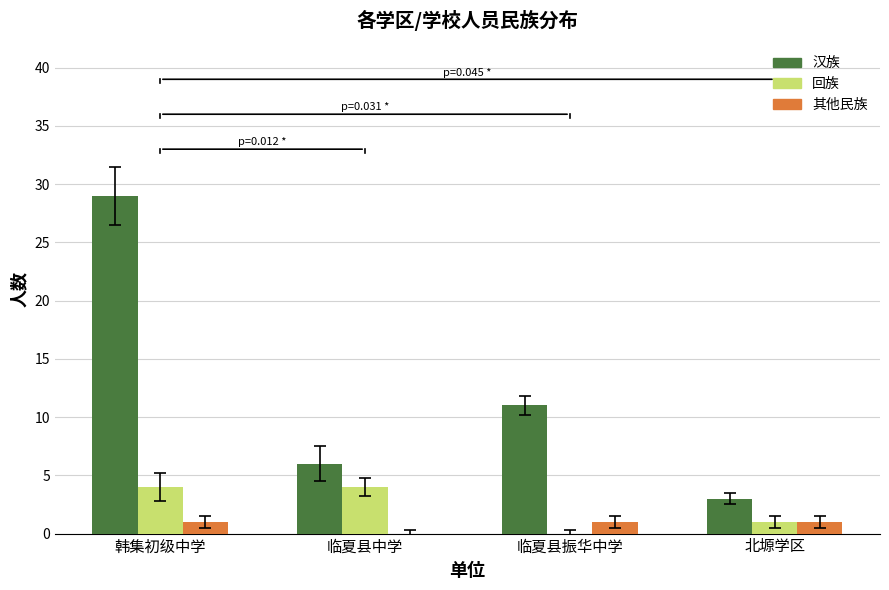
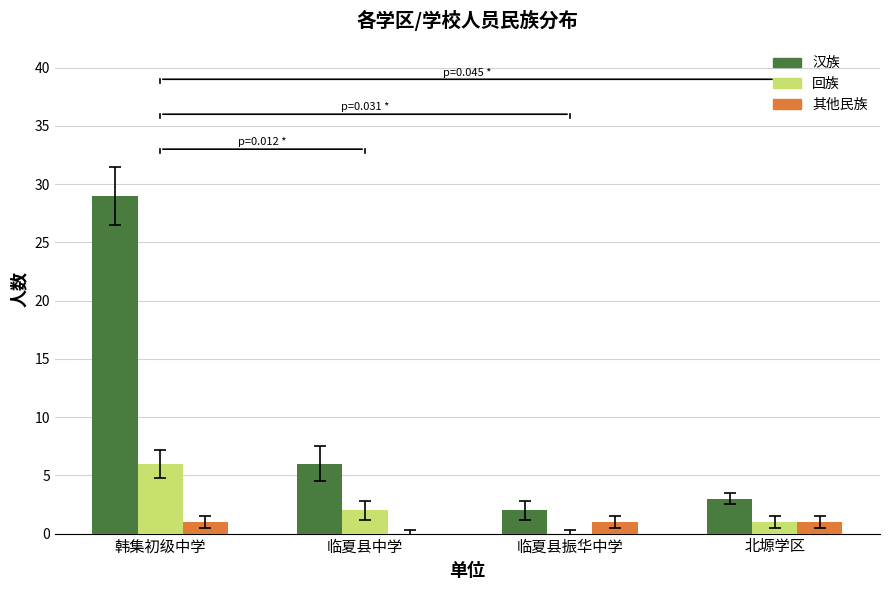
  {
    "汉族": {
      "韩集初级中学": 29,
      "临夏县中学": 6,
-     "临夏县振华中学": 11,
+     "临夏县振华中学": 2,
      "北塬学区": 3
    },
    "回族": {
-     "韩集初级中学": 4,
-     "临夏县中学": 4,
+     "韩集初级中学": 6,
+     "临夏县中学": 2,
      "临夏县振华中学": 0,
      "北塬学区": 1
    },
    "其他民族": {
      "韩集初级中学": 1,
      "临夏县中学": 0,
      "临夏县振华中学": 1,
      "北塬学区": 1
    }
  }
